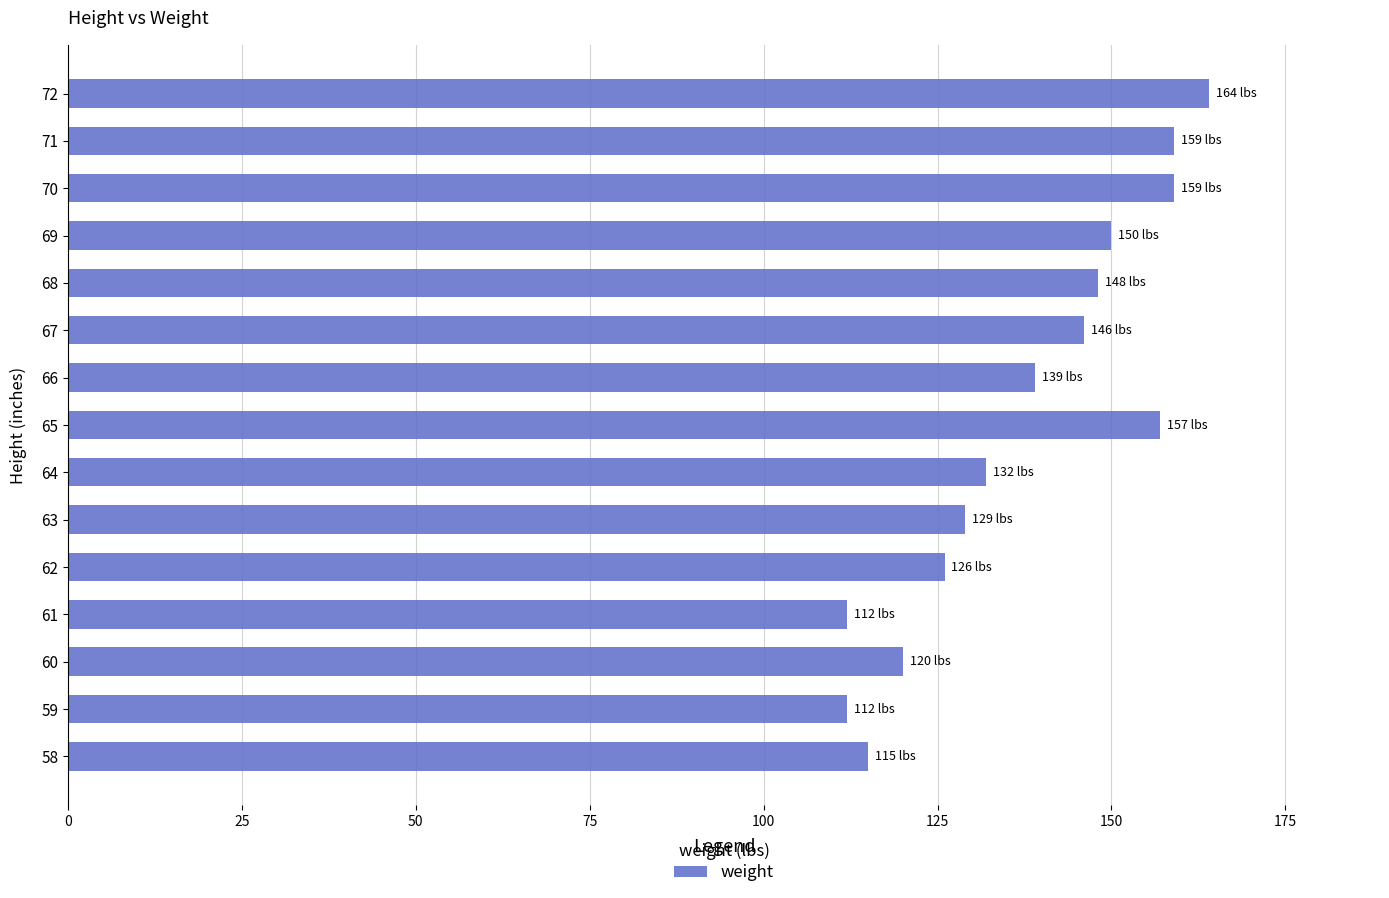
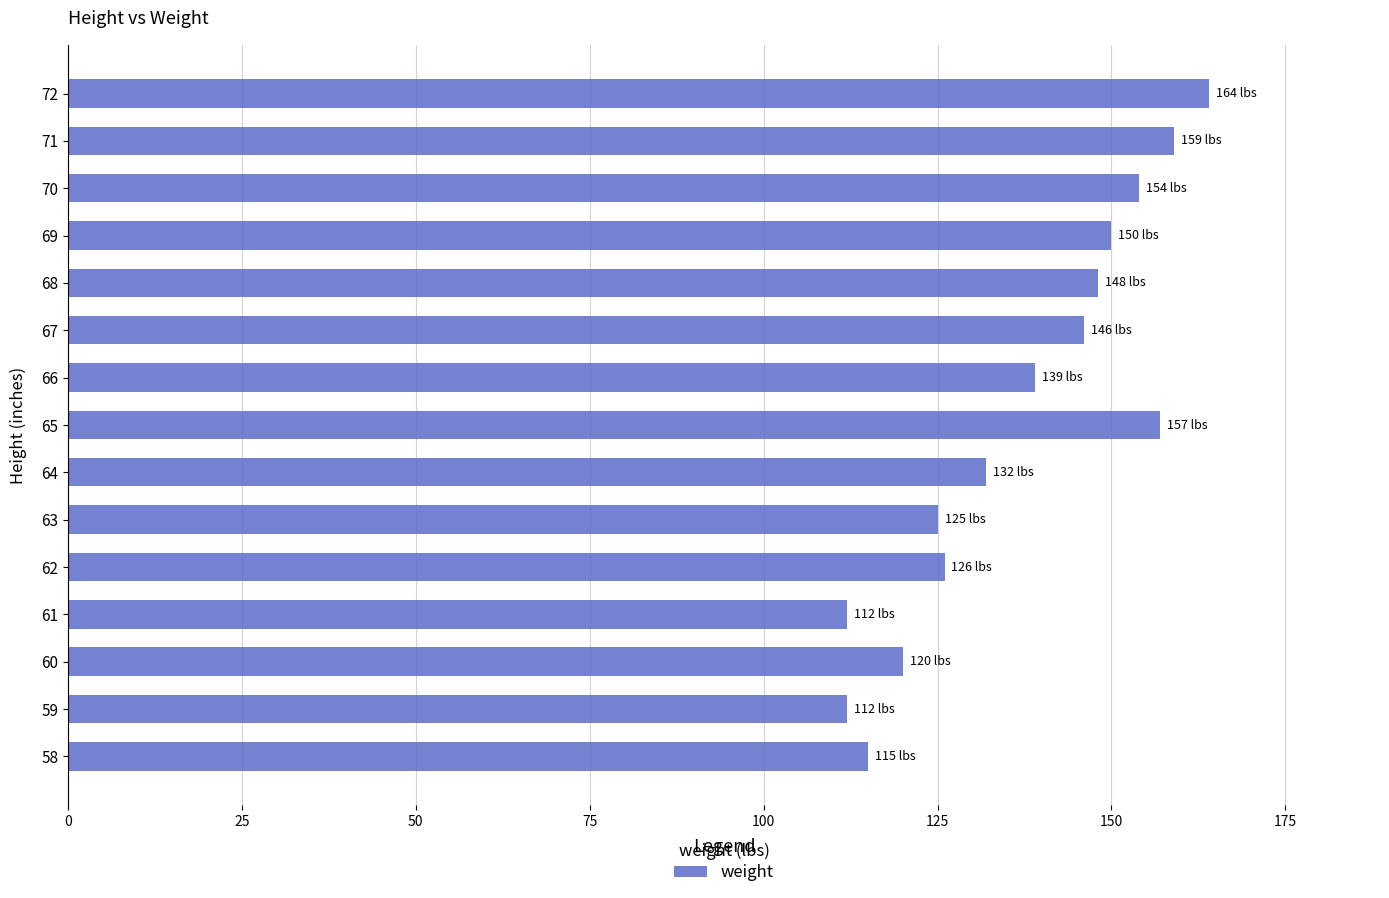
  {
    "72": 164,
    "71": 159,
-   "70": 159,
+   "70": 154,
    "69": 150,
    "68": 148,
    "67": 146,
    "66": 139,
    "65": 157,
    "64": 132,
-   "63": 129,
+   "63": 125,
    "62": 126,
    "61": 112,
    "60": 120,
    "59": 112,
    "58": 115
  }
